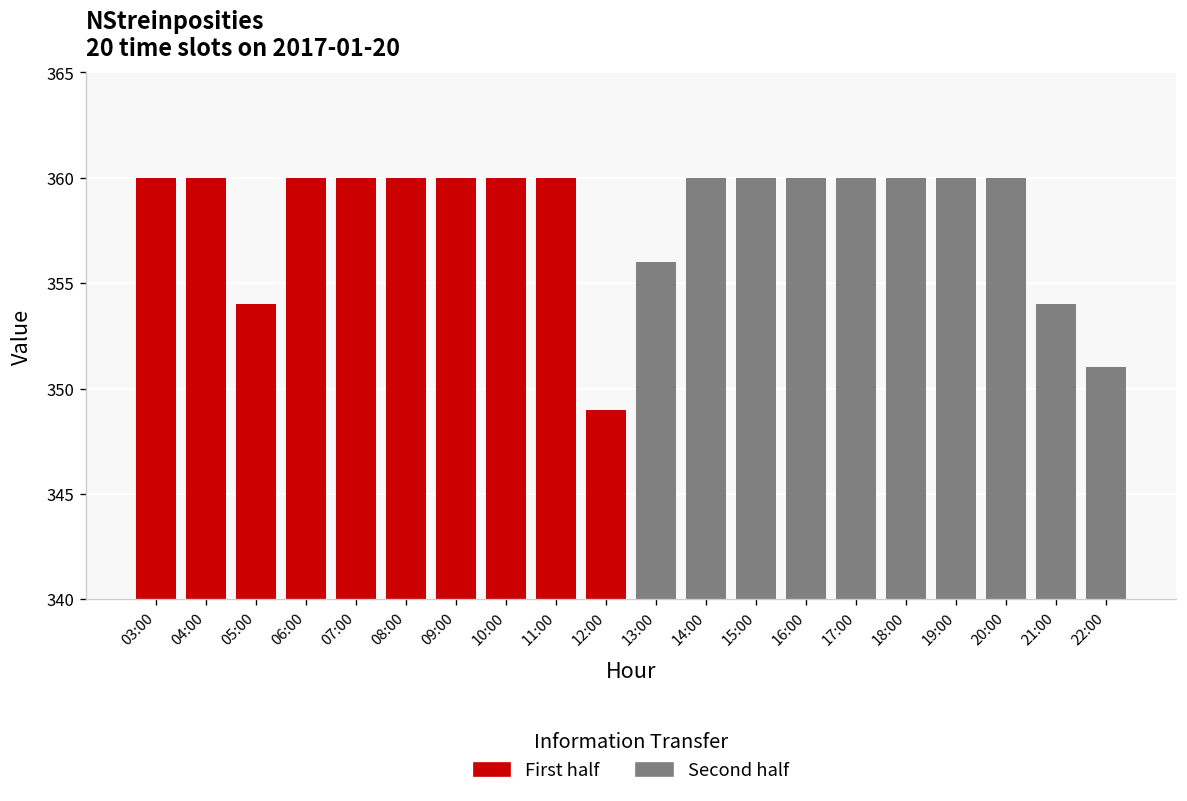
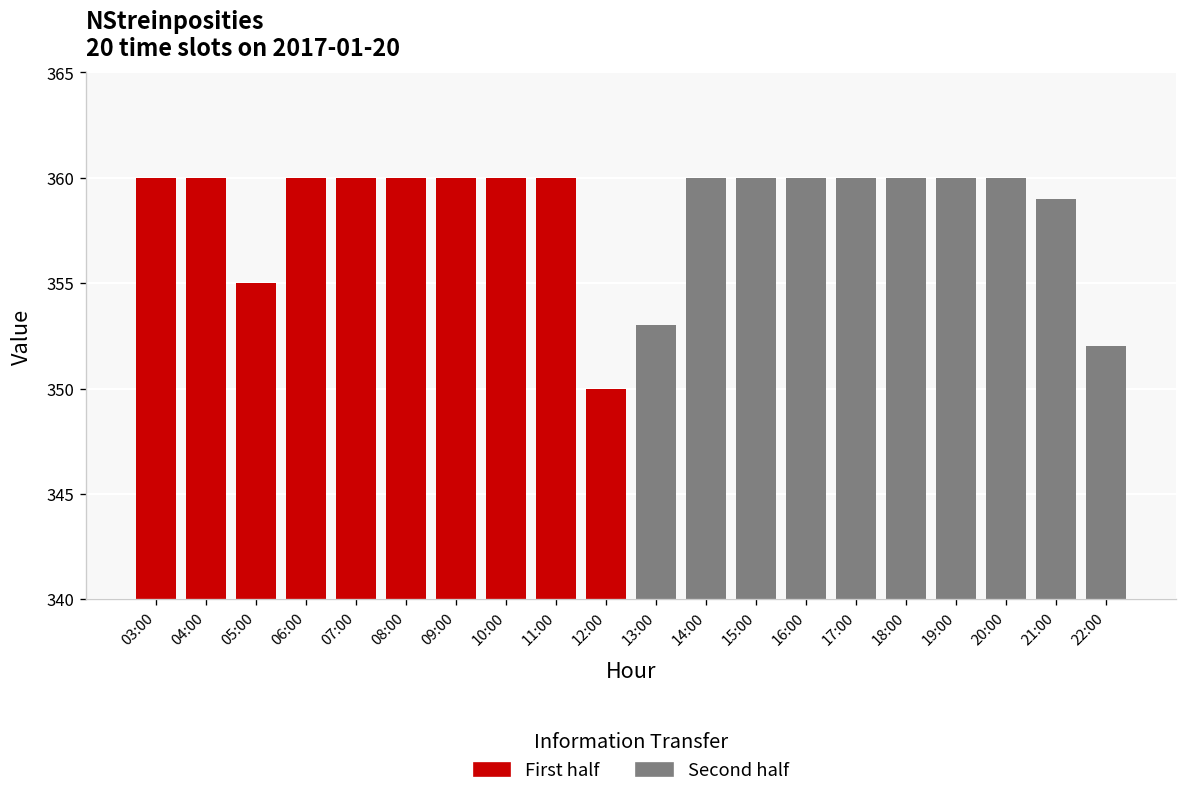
  {
    "03:00": 360,
    "04:00": 360,
-   "05:00": 354,
+   "05:00": 355,
    "06:00": 360,
    "07:00": 360,
    "08:00": 360,
    "09:00": 360,
    "10:00": 360,
    "11:00": 360,
-   "12:00": 349,
-   "13:00": 356,
+   "12:00": 350,
+   "13:00": 353,
    "14:00": 360,
    "15:00": 360,
    "16:00": 360,
    "17:00": 360,
    "18:00": 360,
    "19:00": 360,
    "20:00": 360,
-   "21:00": 354,
-   "22:00": 351
+   "21:00": 359,
+   "22:00": 352
  }
